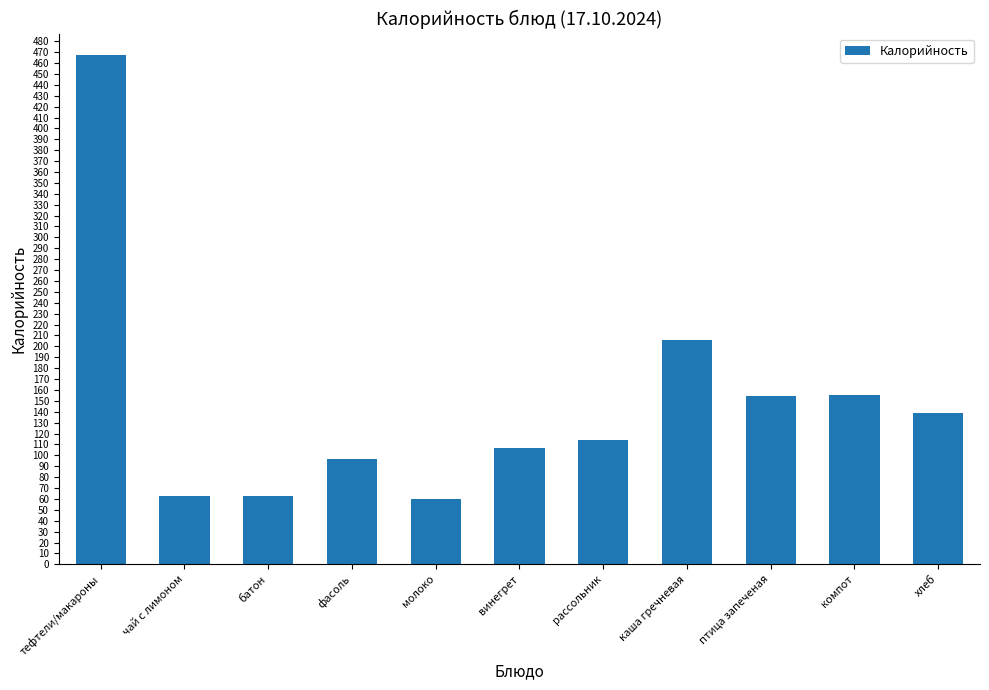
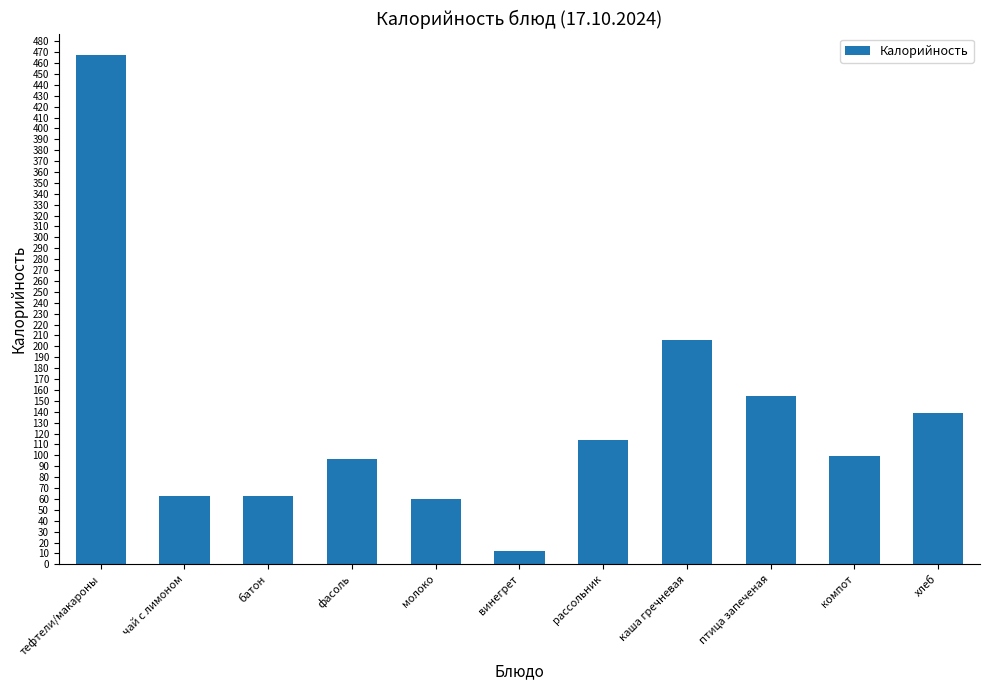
  {
    "тефтели/макароны": 467,
    "чай с лимоном": 62,
    "батон": 63,
    "фасоль": 97,
    "молоко": 60,
-   "винегрет": 107,
+   "винегрет": 12,
    "рассольник": 114,
    "каша гречневая": 206,
    "птица запеченая": 155,
-   "компот": 155,
+   "компот": 99,
    "хлеб": 139
  }
